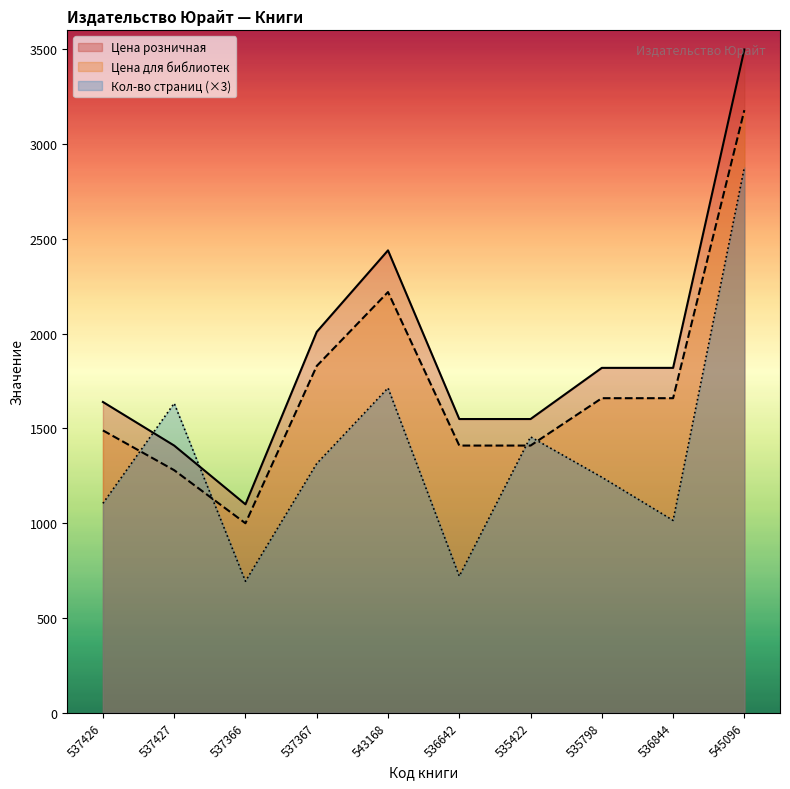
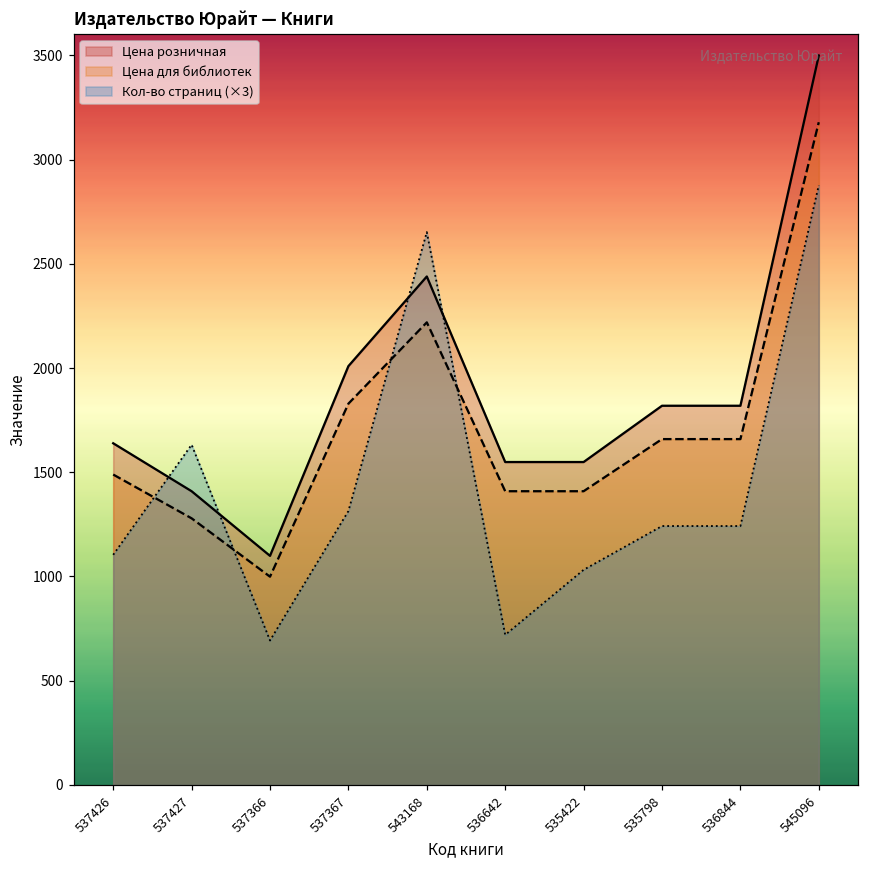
  {
    "Кол-во страниц (×3)": {
      "537426": 1100,
      "537427": 1630,
      "537366": 690,
      "537367": 1310,
-     "543168": 1710,
+     "543168": 2650,
      "536642": 720,
-     "535422": 1460,
+     "535422": 1030,
      "535798": 1240,
-     "536844": 1010,
+     "536844": 1240,
      "545096": 2880
    }
  }
